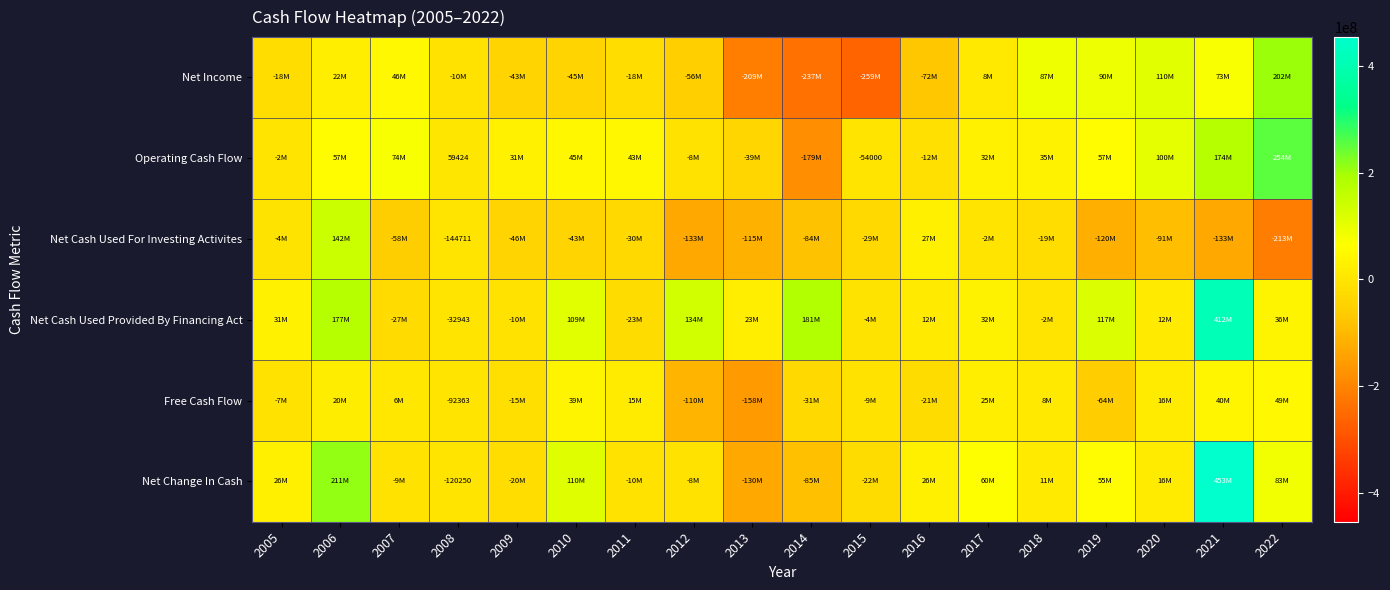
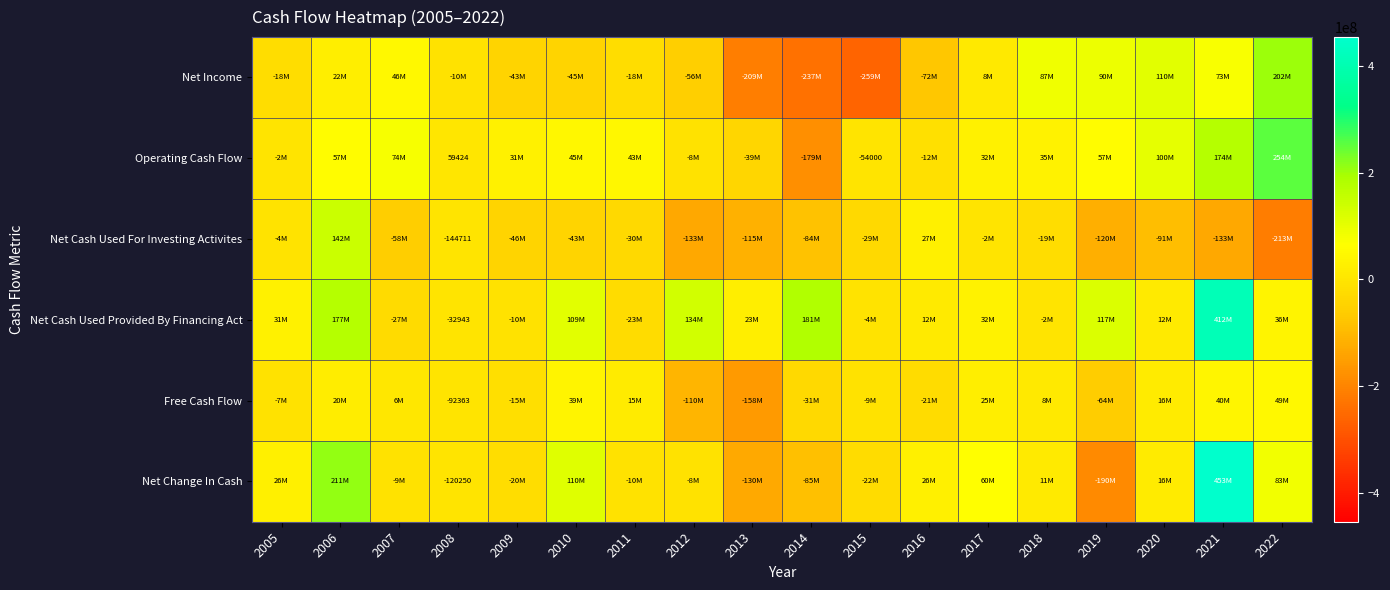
  {
    "Net Income": {
      "2005": "-18M",
      "2006": "22M",
      "2007": "46M",
      "2008": "-10M",
      "2009": "-43M",
      "2010": "-45M",
      "2011": "-18M",
      "2012": "-56M",
      "2013": "-209M",
      "2014": "-237M",
      "2015": "-259M",
      "2016": "-72M",
      "2017": "8M",
      "2018": "87M",
      "2019": "90M",
      "2020": "110M",
      "2021": "73M",
      "2022": "202M"
    },
    "Operating Cash Flow": {
      "2005": "-2M",
      "2006": "57M",
      "2007": "74M",
      "2008": "59424",
      "2009": "31M",
      "2010": "45M",
      "2011": "43M",
      "2012": "-8M",
      "2013": "-39M",
      "2014": "-179M",
      "2015": "-54000",
      "2016": "-12M",
      "2017": "32M",
      "2018": "35M",
      "2019": "57M",
      "2020": "100M",
      "2021": "174M",
      "2022": "254M"
    },
    "Net Cash Used For Investing Activites": {
      "2005": "-4M",
      "2006": "142M",
      "2007": "-58M",
      "2008": "-144711",
      "2009": "-46M",
      "2010": "-43M",
      "2011": "-30M",
      "2012": "-133M",
      "2013": "-115M",
      "2014": "-84M",
      "2015": "-29M",
      "2016": "27M",
      "2017": "-2M",
      "2018": "-19M",
      "2019": "-120M",
      "2020": "-91M",
      "2021": "-133M",
      "2022": "-213M"
    },
    "Net Cash Used Provided By Financing Act": {
      "2005": "31M",
      "2006": "177M",
      "2007": "-27M",
      "2008": "-32943",
      "2009": "-10M",
      "2010": "109M",
      "2011": "-23M",
      "2012": "134M",
      "2013": "23M",
      "2014": "181M",
      "2015": "-4M",
      "2016": "12M",
      "2017": "32M",
      "2018": "-2M",
      "2019": "117M",
      "2020": "12M",
      "2021": "412M",
      "2022": "36M"
    },
    "Free Cash Flow": {
      "2005": "-7M",
      "2006": "20M",
      "2007": "6M",
      "2008": "-92363",
      "2009": "-15M",
      "2010": "39M",
      "2011": "15M",
      "2012": "-110M",
      "2013": "-158M",
      "2014": "-31M",
      "2015": "-9M",
      "2016": "-21M",
      "2017": "25M",
      "2018": "8M",
      "2019": "-64M",
      "2020": "16M",
      "2021": "40M",
      "2022": "49M"
    },
    "Net Change In Cash": {
      "2005": "26M",
      "2006": "211M",
      "2007": "-9M",
      "2008": "-120250",
      "2009": "-20M",
      "2010": "110M",
      "2011": "-10M",
      "2012": "-8M",
      "2013": "-130M",
      "2014": "-85M",
      "2015": "-22M",
      "2016": "26M",
      "2017": "60M",
      "2018": "11M",
-     "2019": "55M",
+     "2019": "-190M",
      "2020": "16M",
      "2021": "453M",
      "2022": "83M"
    }
  }
